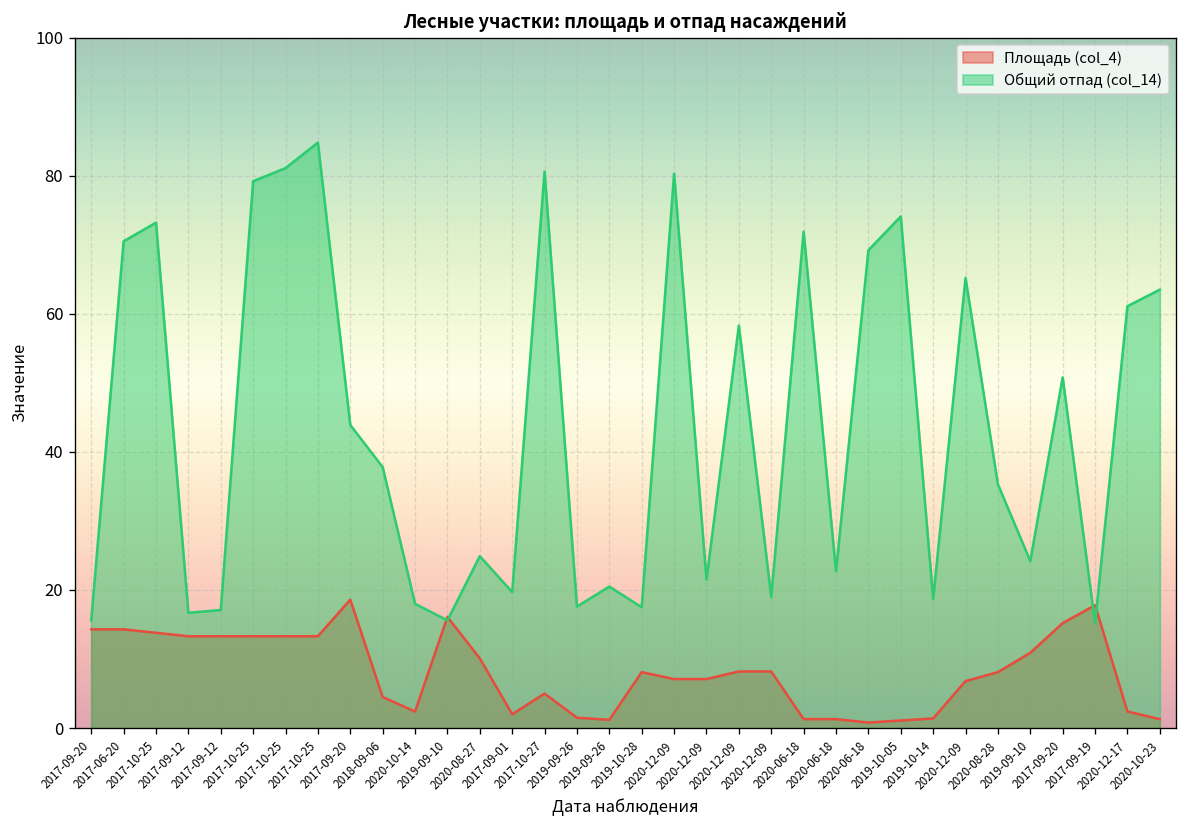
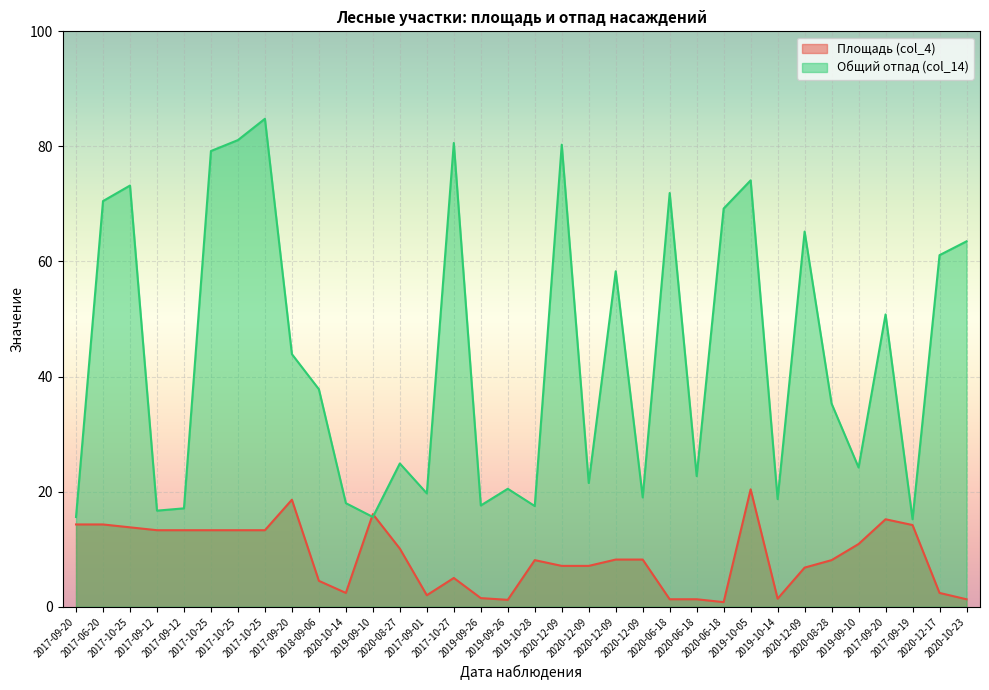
  {
    "Площадь (col_4)": {
      "2017-06-20": 14,
      "2018-09-06": 5,
      "2020-10-14": 2,
      "2020-08-27": 10,
      "2017-09-01": 2,
      "2017-10-27": 5,
      "2019-10-28": 8,
-     "2019-10-05": 1,
+     "2019-10-05": 20,
      "2019-10-14": 1,
      "2020-08-28": 8,
-     "2017-09-19": 18,
+     "2017-09-19": 14,
      "2020-12-17": 2,
      "2020-10-23": 1
    },
    "Общий отпад (col_14)": {
      "2017-06-20": 71,
      "2018-09-06": 38,
      "2020-10-14": 18,
      "2020-08-27": 25,
      "2017-09-01": 20,
      "2017-10-27": 81,
      "2019-10-28": 18,
      "2019-10-05": 74,
      "2019-10-14": 19,
      "2020-08-28": 35,
      "2017-09-19": 15,
      "2020-12-17": 61,
      "2020-10-23": 64
    }
  }
